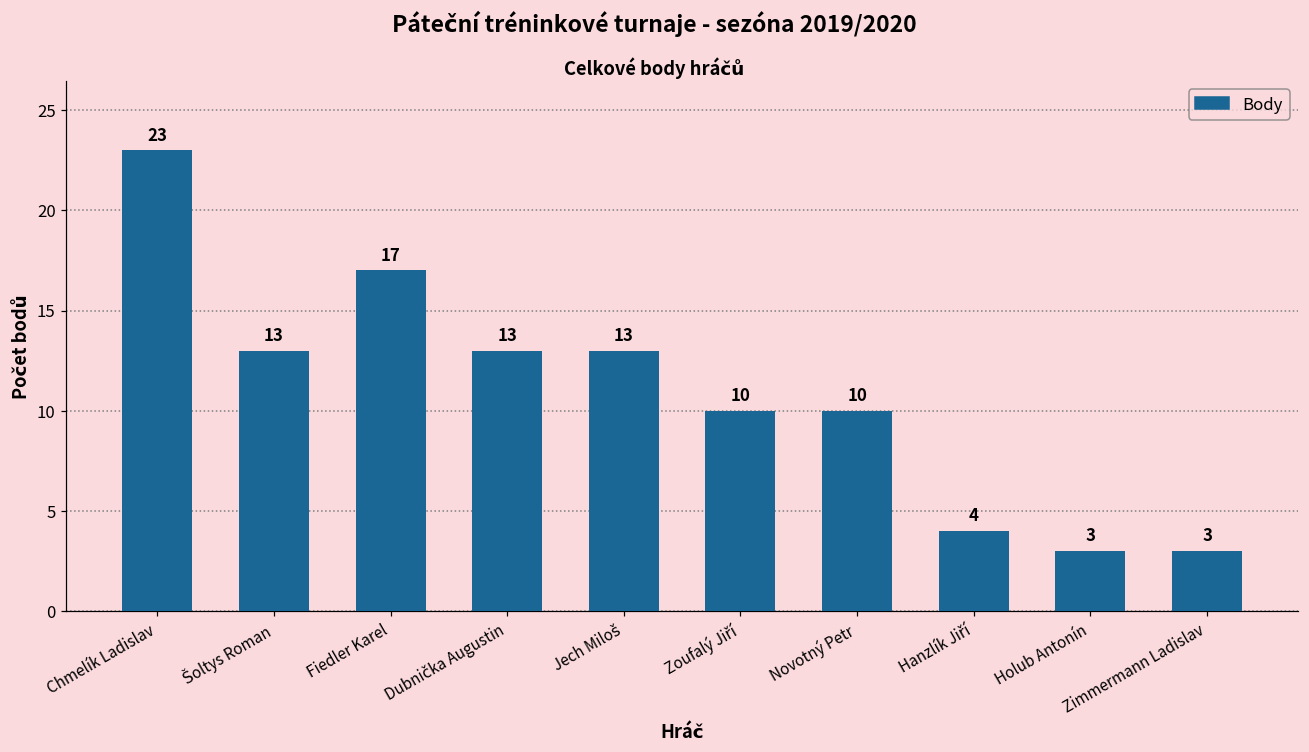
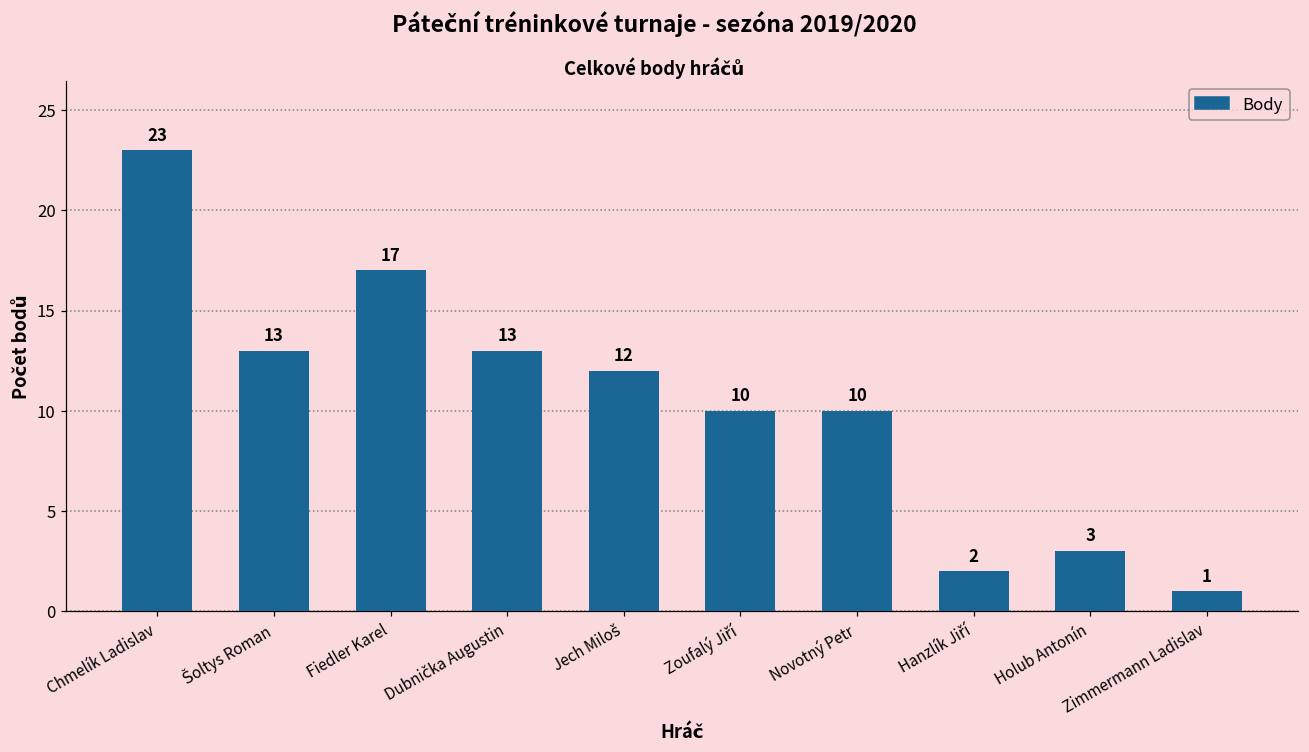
  {
    "Chmelík Ladislav": 23,
    "Šoltys Roman": 13,
    "Fiedler Karel": 17,
    "Dubnička Augustin": 13,
-   "Jech Miloš": 13,
+   "Jech Miloš": 12,
    "Zoufalý Jiří": 10,
    "Novotný Petr": 10,
-   "Hanzlík Jiří": 4,
+   "Hanzlík Jiří": 2,
    "Holub Antonín": 3,
-   "Zimmermann Ladislav": 3
+   "Zimmermann Ladislav": 1
  }
